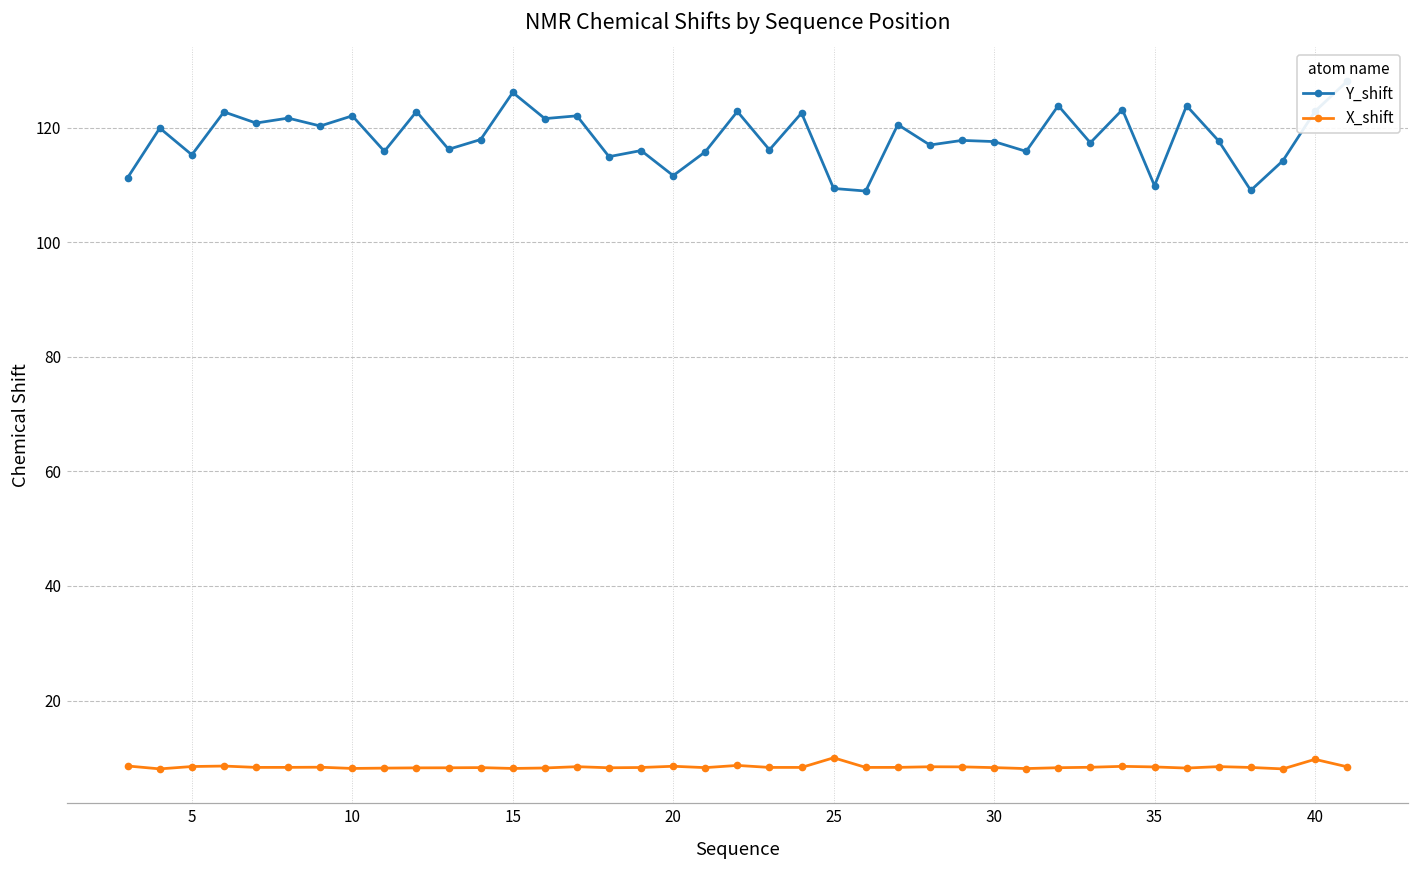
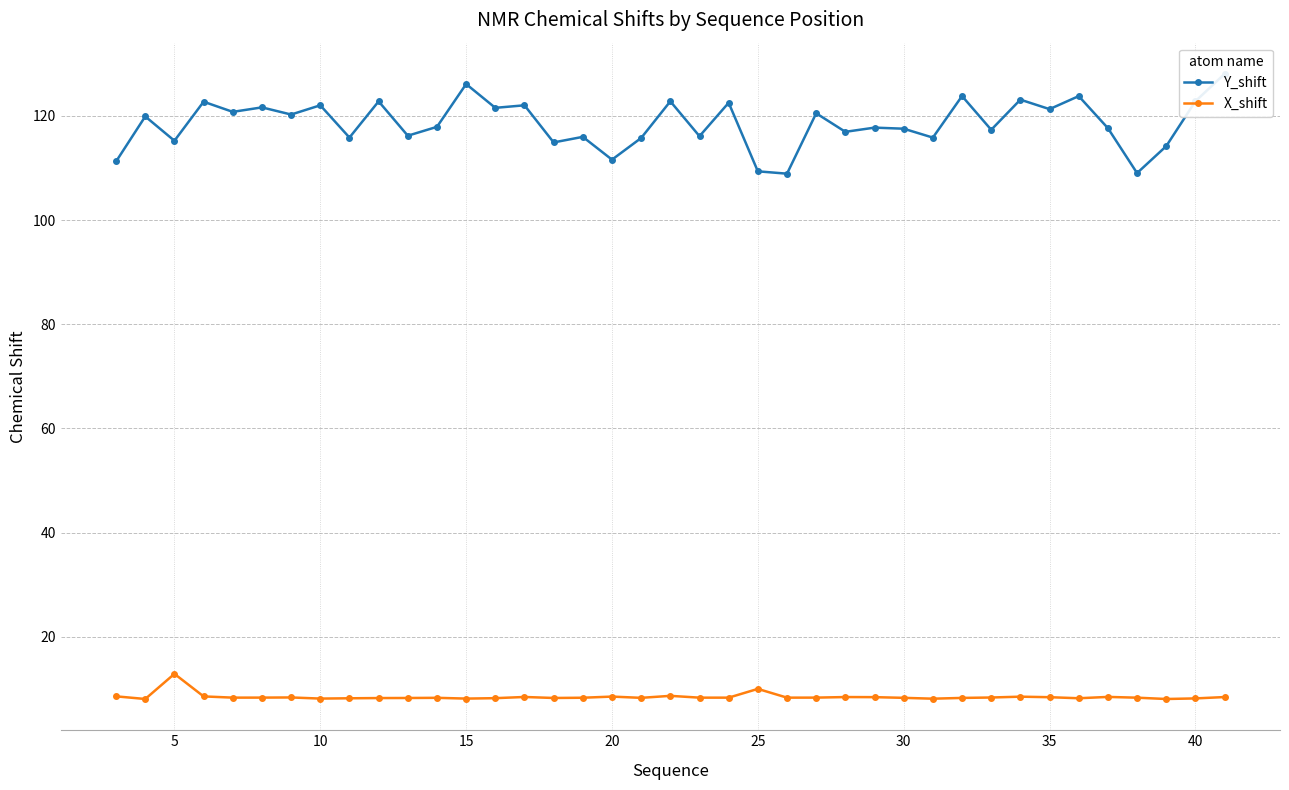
  {
    "Y_shift": {
      "5": 115,
      "10": 122,
      "15": 126,
      "20": 112,
      "25": 109,
      "30": 118,
-     "35": 110
+     "35": 121
    },
    "X_shift": {
-     "5": 8,
+     "5": 13,
      "10": 8,
      "15": 8,
      "20": 9,
      "25": 10,
      "30": 8,
      "35": 8,
-     "40": 10
+     "40": 8
    }
  }
